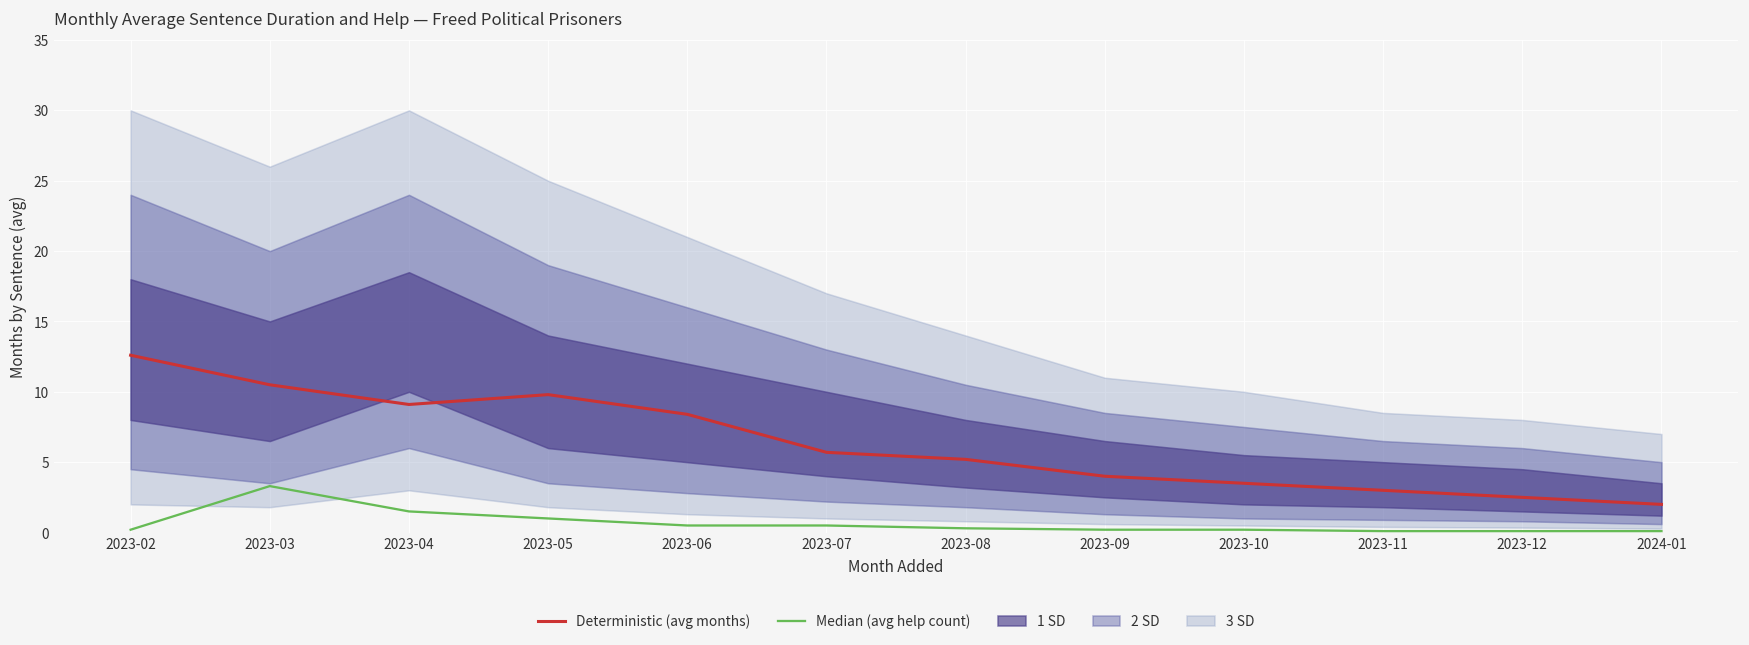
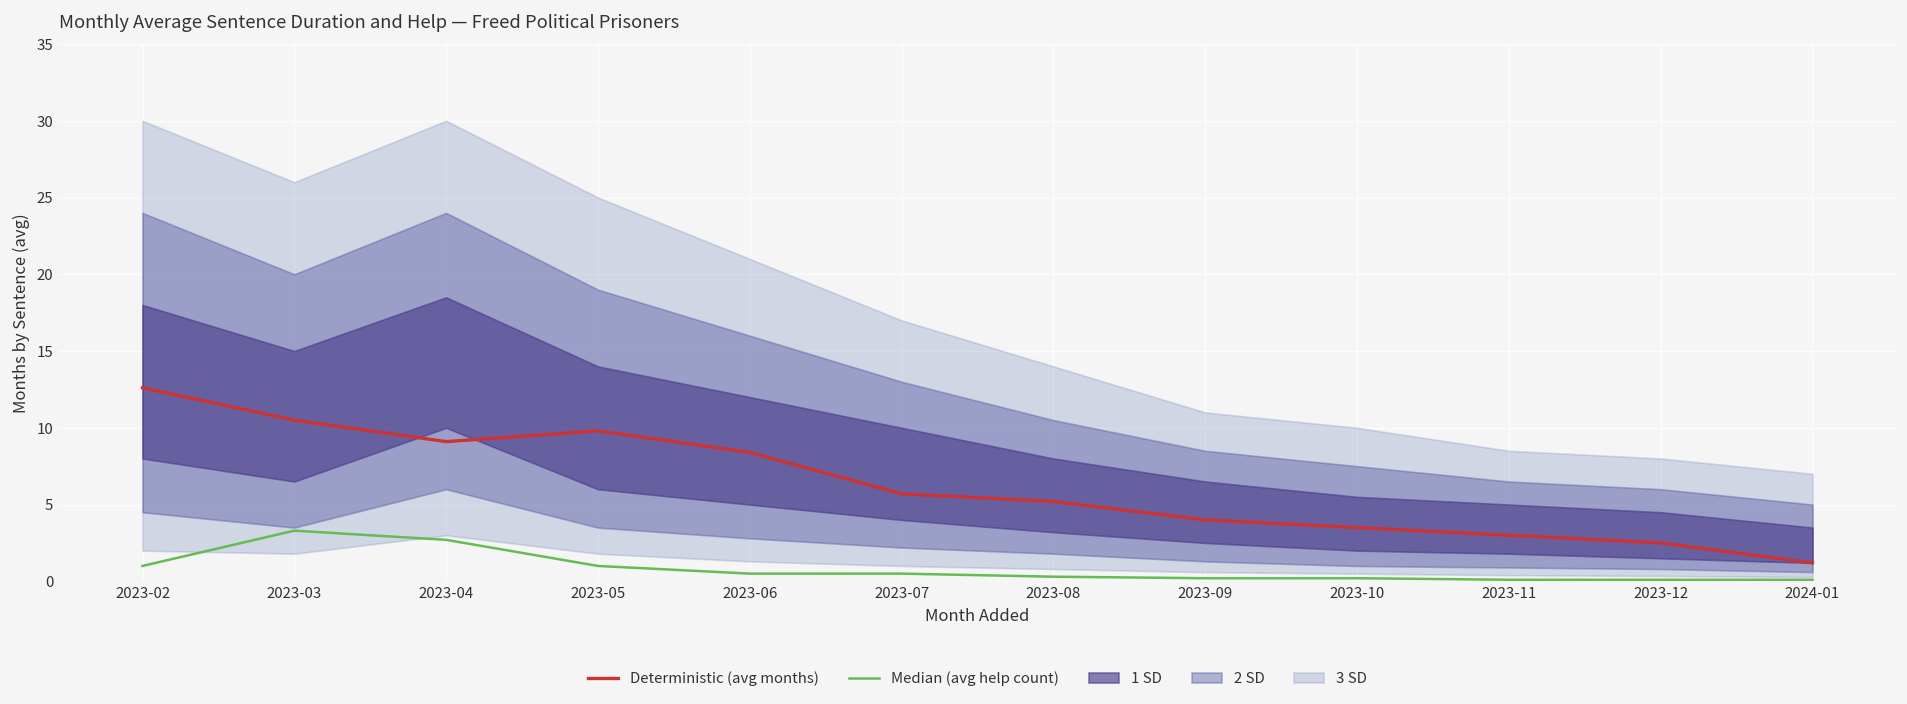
  {
    "Deterministic (avg months)": {
      "2023-02": 12.6,
      "2023-03": 10.5,
      "2023-04": 9.1,
      "2023-05": 9.8,
      "2023-06": 8.4,
      "2023-07": 5.7,
      "2023-08": 5.2,
      "2023-09": 4.0,
      "2023-10": 3.5,
      "2023-11": 3.0,
      "2023-12": 2.5,
-     "2024-01": 2.0
+     "2024-01": 1.2
    },
    "Median (avg help count)": {
-     "2023-02": 0.2,
+     "2023-02": 1.0,
      "2023-03": 3.3,
-     "2023-04": 1.5,
+     "2023-04": 2.7,
      "2023-05": 1.0,
      "2023-06": 0.5,
      "2023-07": 0.5,
      "2023-08": 0.3,
      "2023-09": 0.2,
      "2023-10": 0.2,
      "2023-11": 0.1,
      "2023-12": 0.1,
      "2024-01": 0.1
    }
  }
